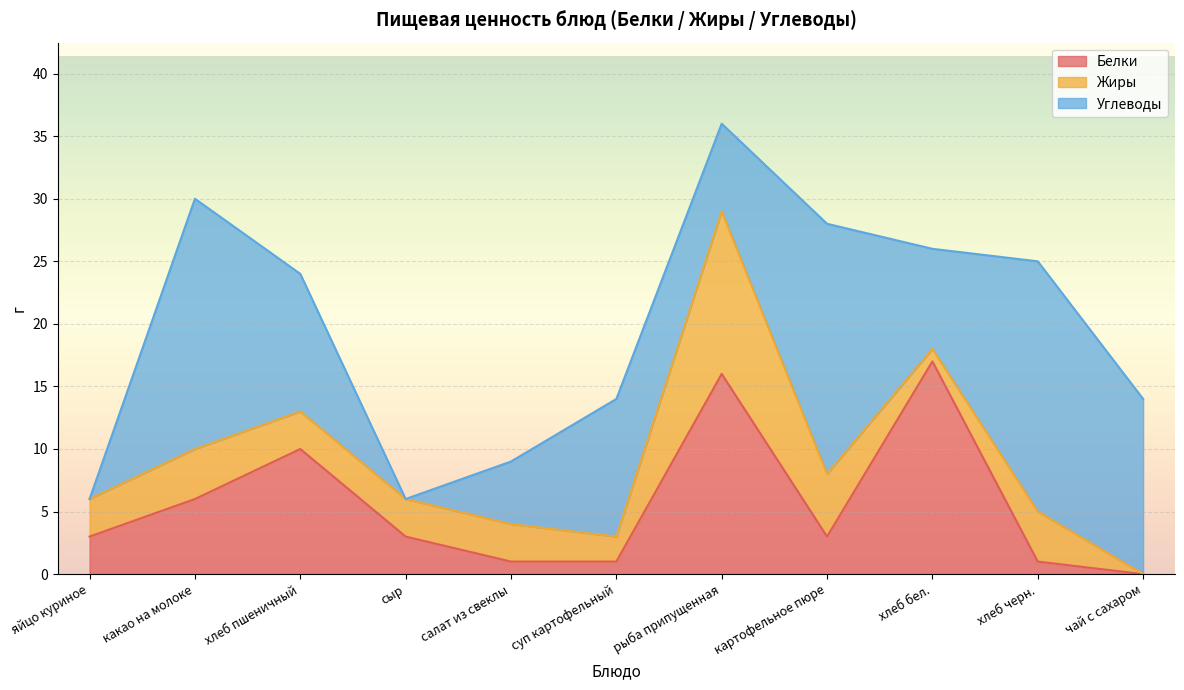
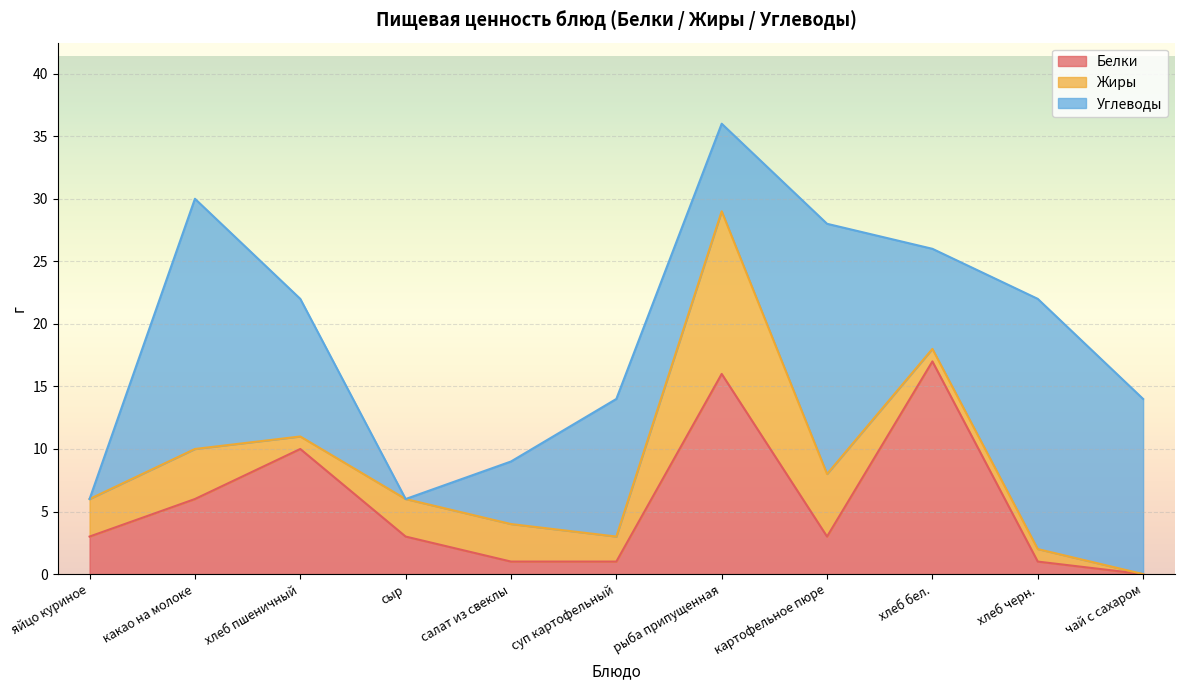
  {
    "Белки": {
      "яйцо куриное": 3,
      "какао на молоке": 6,
      "хлеб пшеничный": 10,
      "сыр": 3,
      "салат из свеклы": 1,
      "суп картофельный": 1,
      "рыба припущенная": 16,
      "картофельное пюре": 3,
      "хлеб бел.": 17,
      "хлеб черн.": 1
    },
    "Жиры": {
      "какао на молоке": 4,
-     "хлеб пшеничный": 3,
+     "хлеб пшеничный": 1,
      "салат из свеклы": 3,
      "суп картофельный": 2,
      "рыба припущенная": 13,
      "картофельное пюре": 5,
      "хлеб бел.": 1,
-     "хлеб черн.": 4
+     "хлеб черн.": 1
    },
    "Углеводы": {
      "какао на молоке": 20,
      "хлеб пшеничный": 11,
      "салат из свеклы": 5,
      "суп картофельный": 11,
      "рыба припущенная": 7,
      "картофельное пюре": 20,
      "хлеб бел.": 8,
      "хлеб черн.": 20,
      "чай с сахаром": 14
    }
  }
